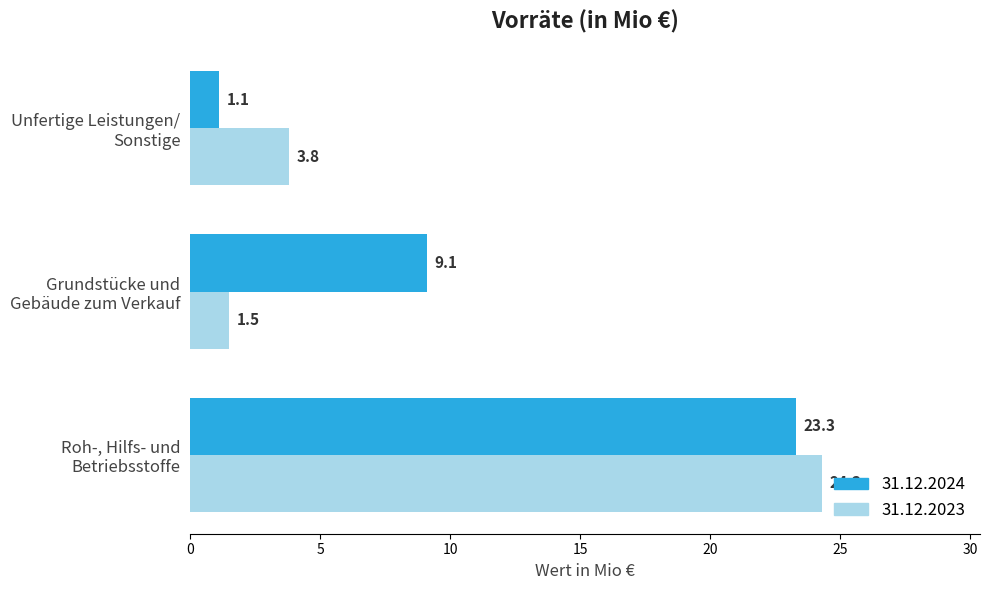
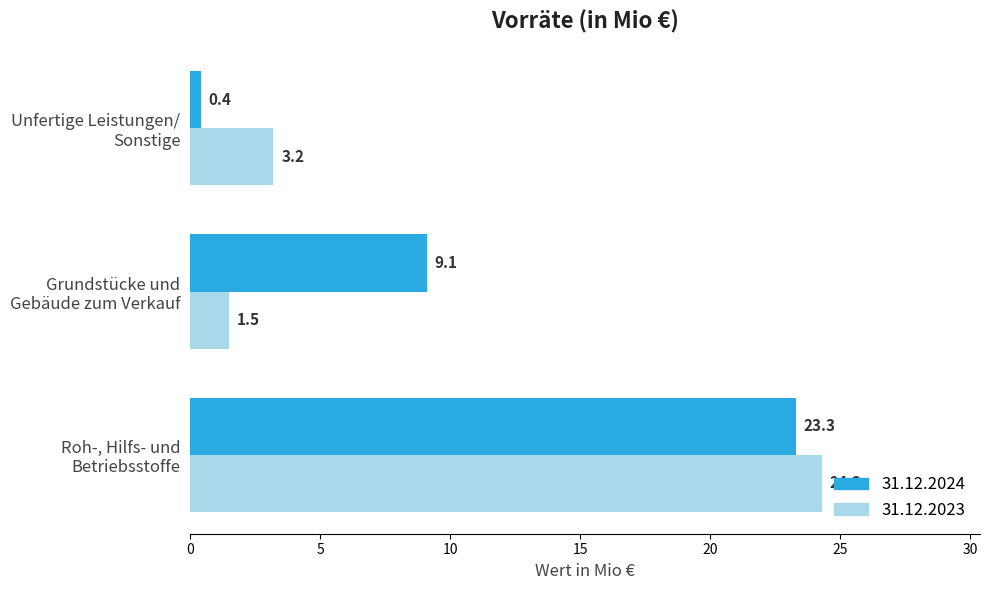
  {
    "31.12.2024": {
-     "Unfertige Leistungen/ Sonstige": 1.1,
+     "Unfertige Leistungen/ Sonstige": 0.4,
      "Grundstücke und Gebäude zum Verkauf": 9.1,
      "Roh-, Hilfs- und Betriebsstoffe": 23.3
    },
    "31.12.2023": {
-     "Unfertige Leistungen/ Sonstige": 3.8,
+     "Unfertige Leistungen/ Sonstige": 3.2,
      "Grundstücke und Gebäude zum Verkauf": 1.5,
      "Roh-, Hilfs- und Betriebsstoffe": 24.3
    }
  }
